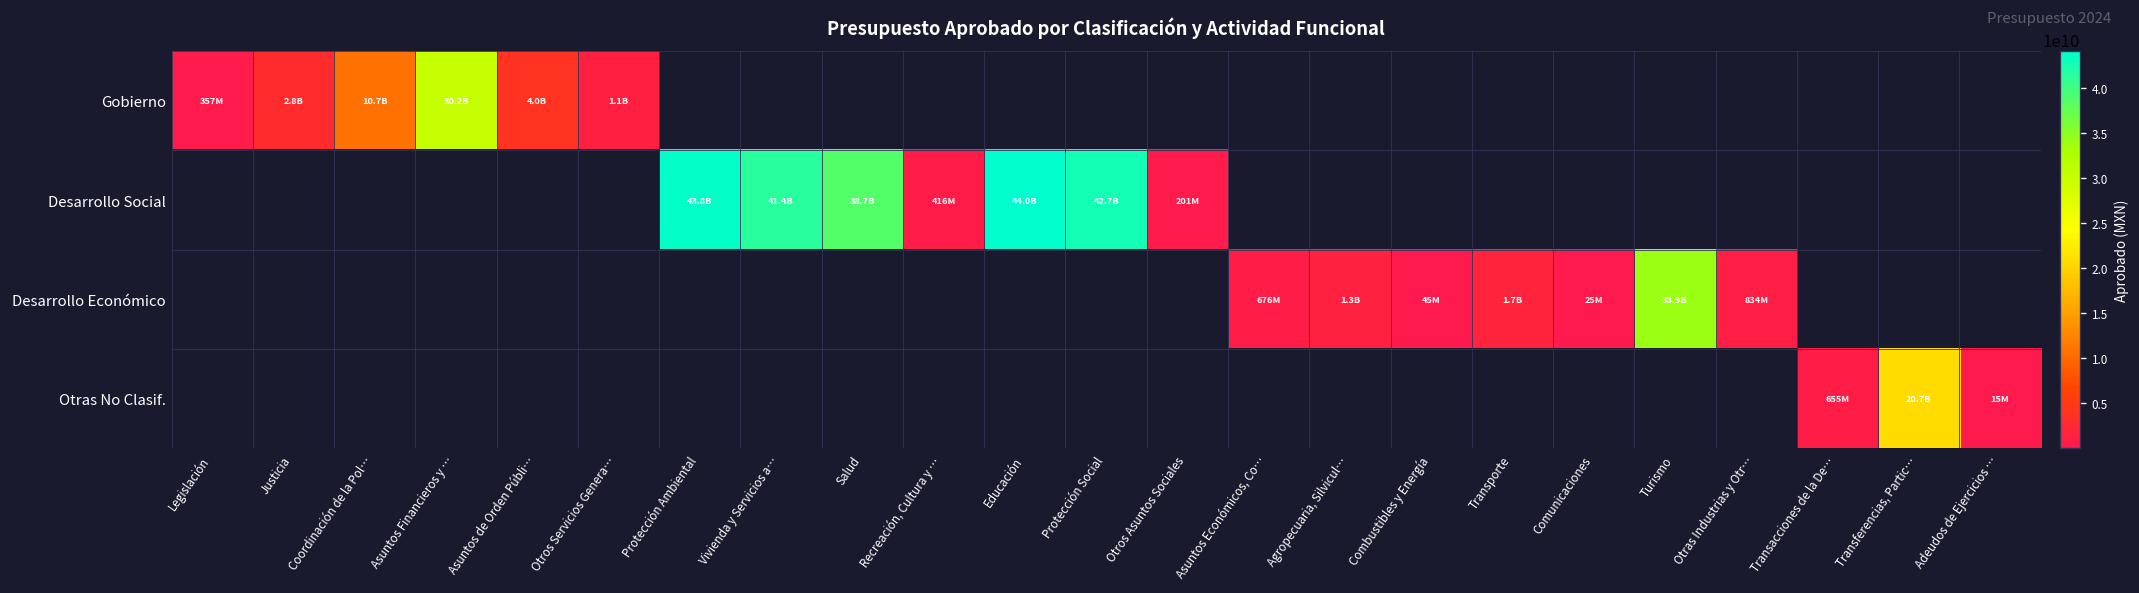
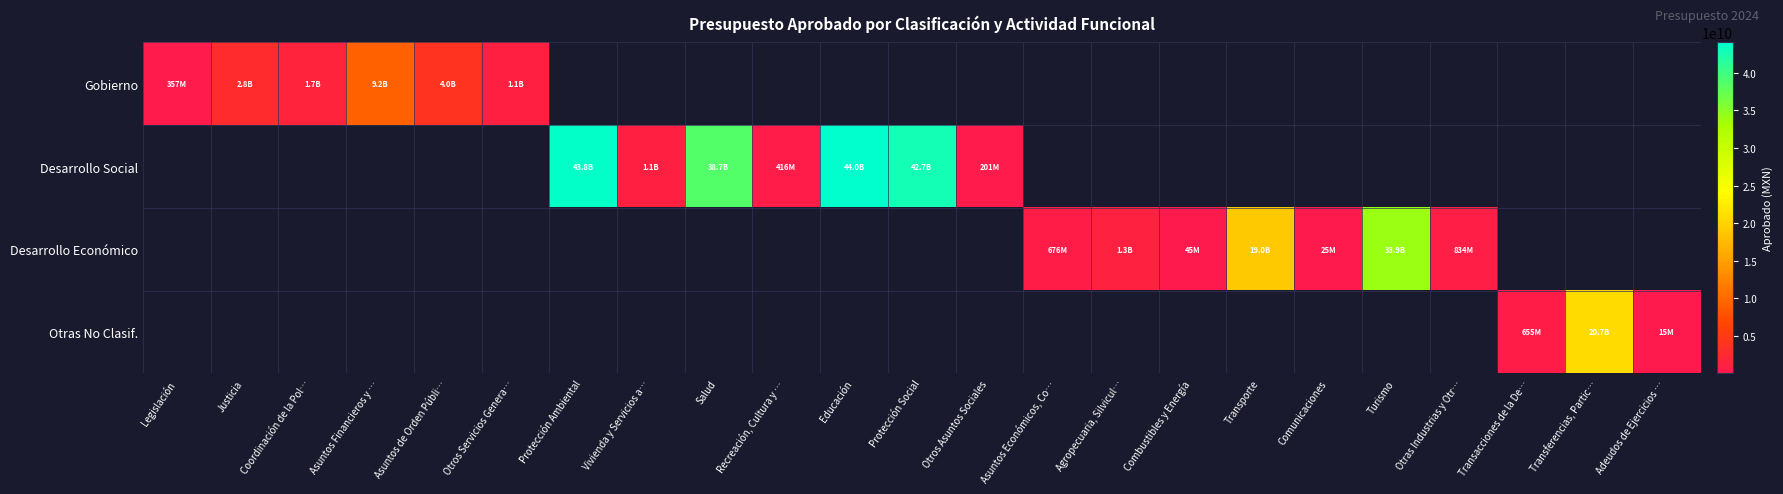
  {
    "Gobierno": {
      "Legislación": "357M",
      "Justicia": "2.8B",
-     "Coordinación de la Pol…": "10.7B",
-     "Asuntos Financieros y …": "30.2B",
+     "Coordinación de la Pol…": "1.7B",
+     "Asuntos Financieros y …": "9.2B",
      "Asuntos de Orden Públi…": "4.0B",
      "Otros Servicios Genera…": "1.1B"
    },
    "Desarrollo Social": {
      "Protección Ambiental": "43.8B",
-     "Vivienda y Servicios a…": "41.4B",
+     "Vivienda y Servicios a…": "1.1B",
      "Salud": "38.7B",
      "Recreación, Cultura y …": "416M",
      "Educación": "44.0B",
      "Protección Social": "42.7B",
      "Otros Asuntos Sociales": "201M"
    },
    "Desarrollo Económico": {
      "Asuntos Económicos, Co…": "676M",
      "Agropecuaria, Silvicul…": "1.3B",
      "Combustibles y Energía": "45M",
-     "Transporte": "1.7B",
+     "Transporte": "19.0B",
      "Comunicaciones": "25M",
      "Turismo": "33.9B",
      "Otras Industrias y Otr…": "834M"
    },
    "Otras No Clasif.": {
      "Transacciones de la De…": "655M",
      "Transferencias, Partic…": "20.7B",
      "Adeudos de Ejercicios …": "15M"
    }
  }
